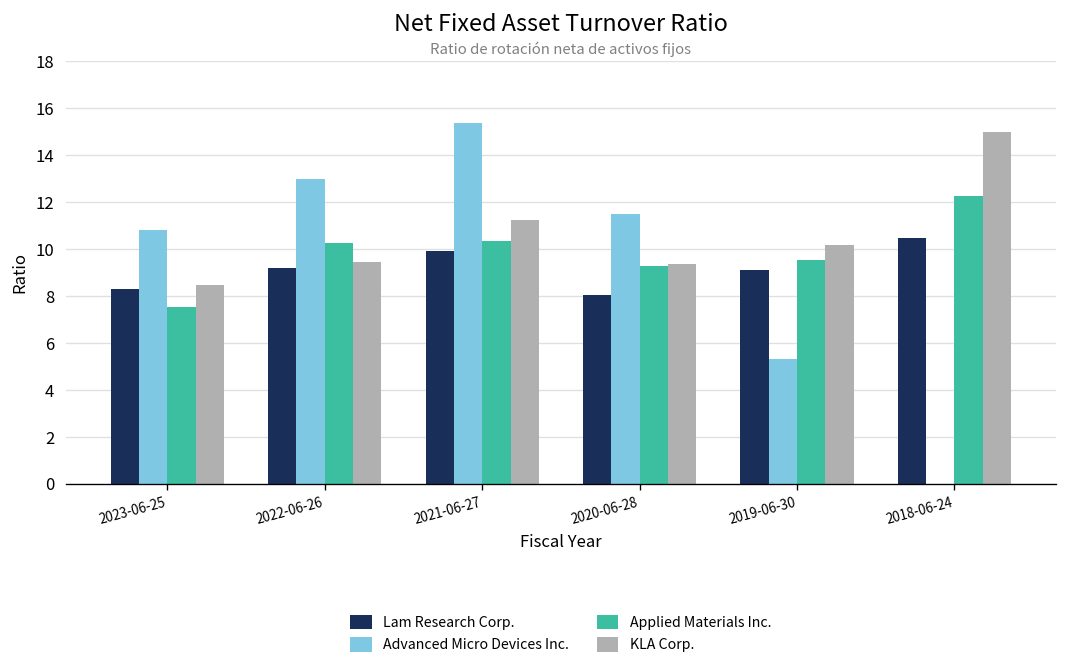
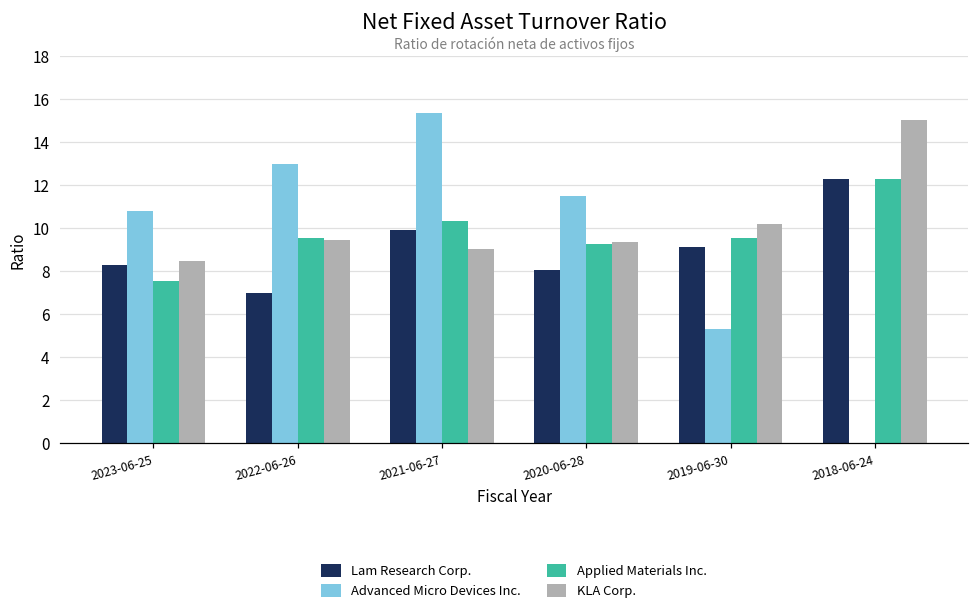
  {
    "Lam Research Corp.": {
      "2023-06-25": 8.3,
-     "2022-06-26": 9.2,
+     "2022-06-26": 7.0,
      "2021-06-27": 9.9,
      "2020-06-28": 8.1,
      "2019-06-30": 9.1,
-     "2018-06-24": 10.5
+     "2018-06-24": 12.3
    },
    "Advanced Micro Devices Inc.": {
      "2023-06-25": 10.8,
      "2022-06-26": 13.0,
      "2021-06-27": 15.4,
      "2020-06-28": 11.5,
      "2019-06-30": 5.3,
      "2018-06-24": 0.0
    },
    "Applied Materials Inc.": {
      "2023-06-25": 7.5,
-     "2022-06-26": 10.2,
+     "2022-06-26": 9.6,
      "2021-06-27": 10.4,
      "2020-06-28": 9.3,
      "2019-06-30": 9.6,
      "2018-06-24": 12.3
    },
    "KLA Corp.": {
      "2023-06-25": 8.5,
      "2022-06-26": 9.4,
-     "2021-06-27": 11.3,
+     "2021-06-27": 9.0,
      "2020-06-28": 9.4,
      "2019-06-30": 10.2,
      "2018-06-24": 15.0
    }
  }
